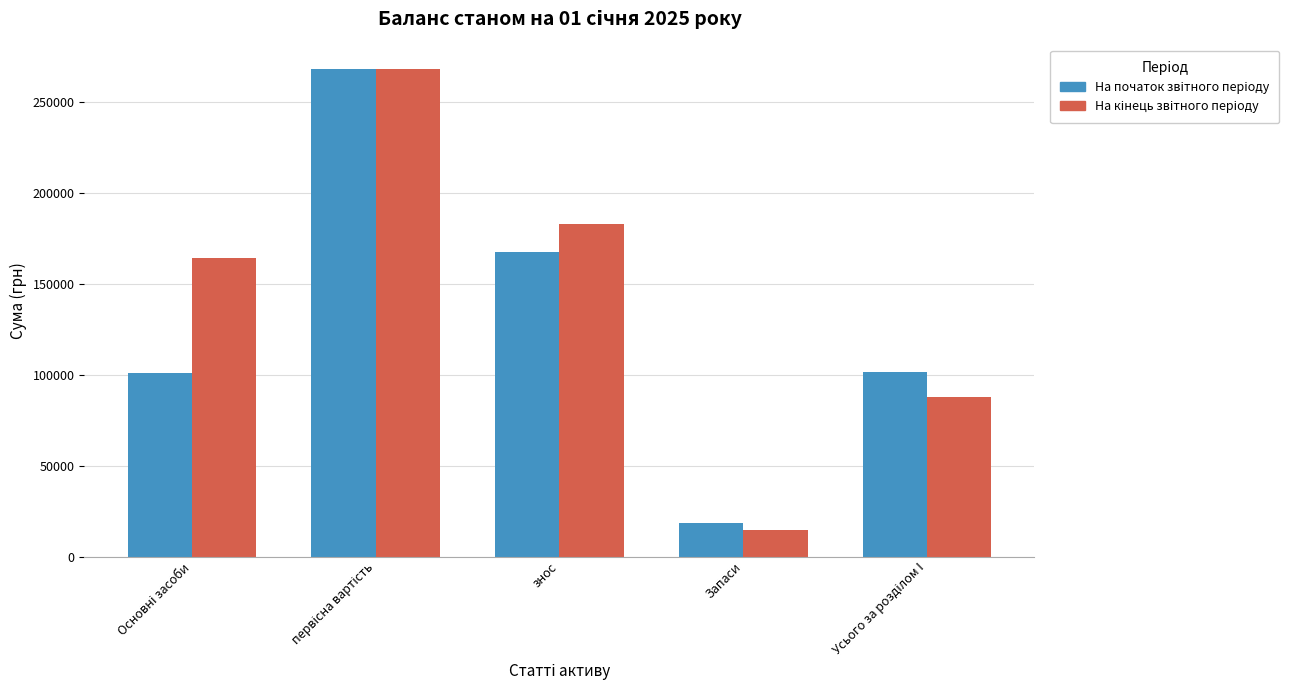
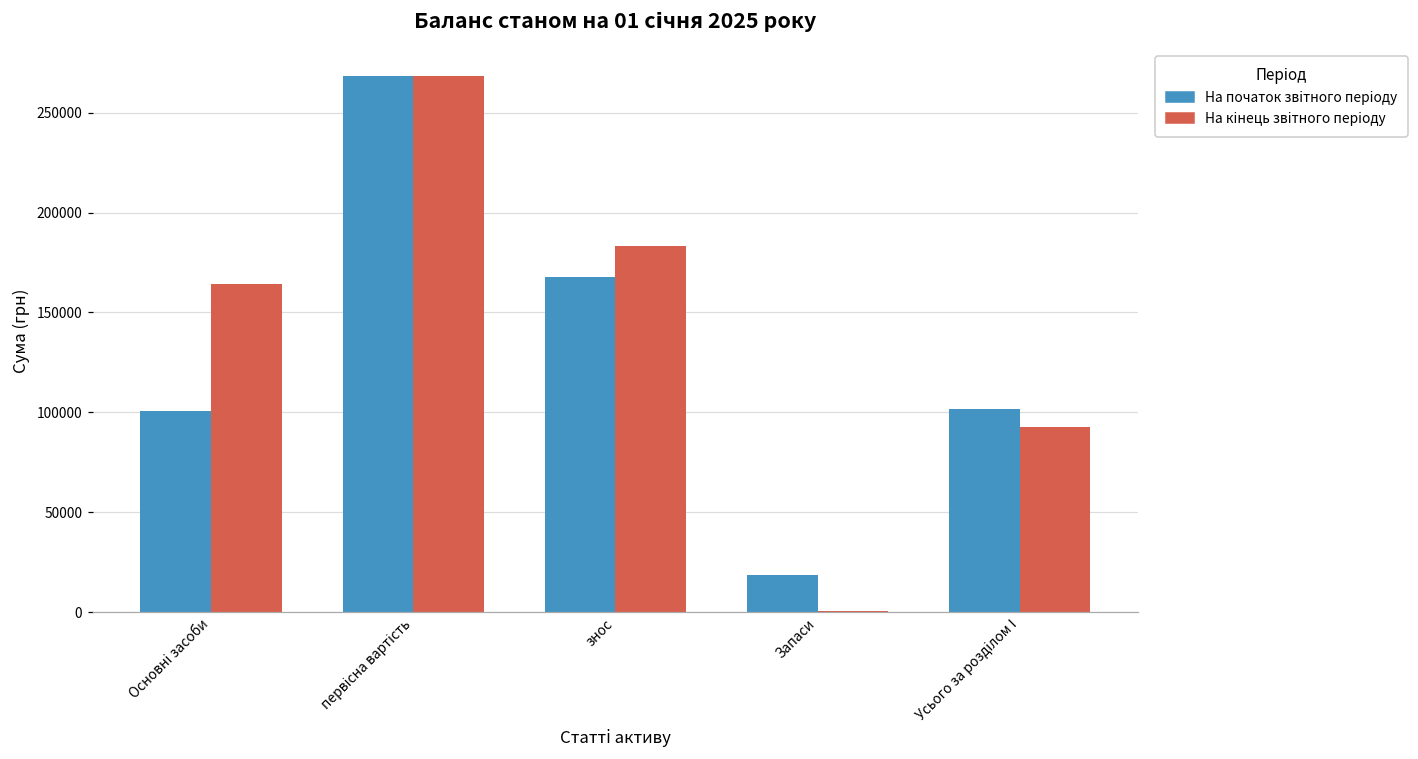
  {
    "На початок звітного періоду": {
      "Основні засоби": 101000,
      "первісна вартість": 268000,
      "знос": 168000,
      "Запаси": 18000,
      "Усього за розділом І": 101000
    },
    "На кінець звітного періоду": {
      "Основні засоби": 164000,
      "первісна вартість": 268000,
      "знос": 183000,
-     "Запаси": 15000,
-     "Усього за розділом І": 88000
+     "Запаси": 1000,
+     "Усього за розділом І": 92000
    }
  }
